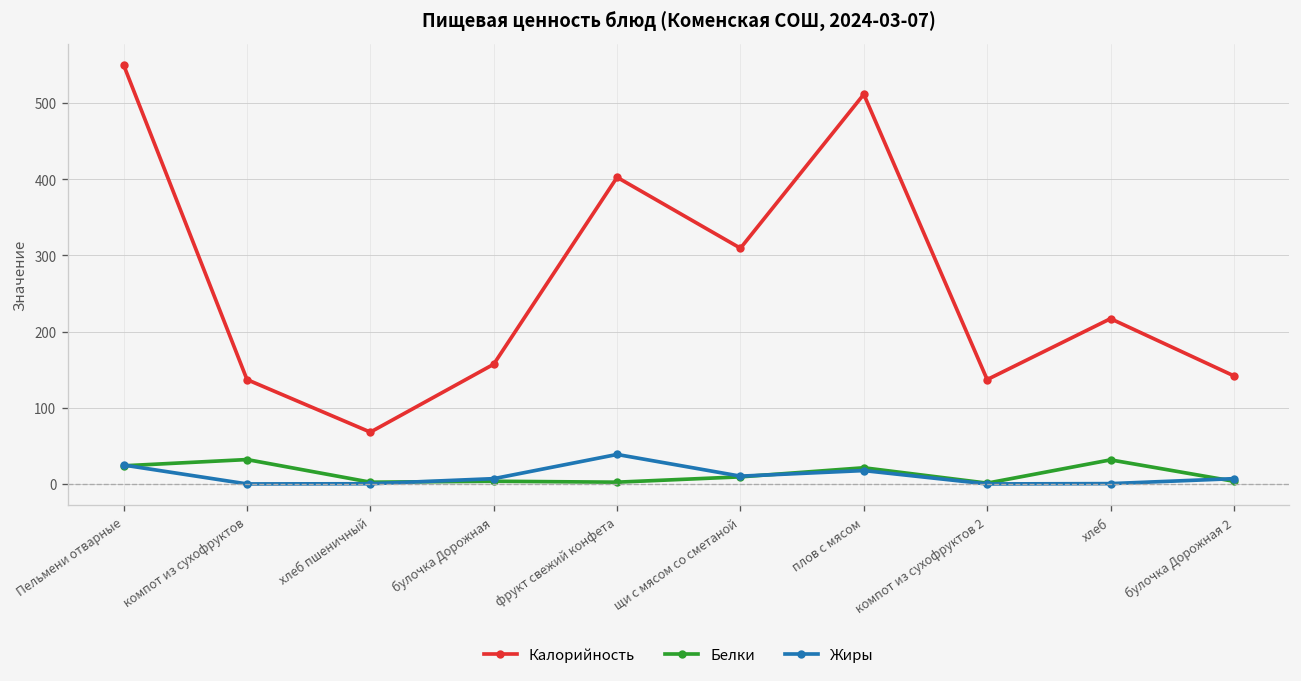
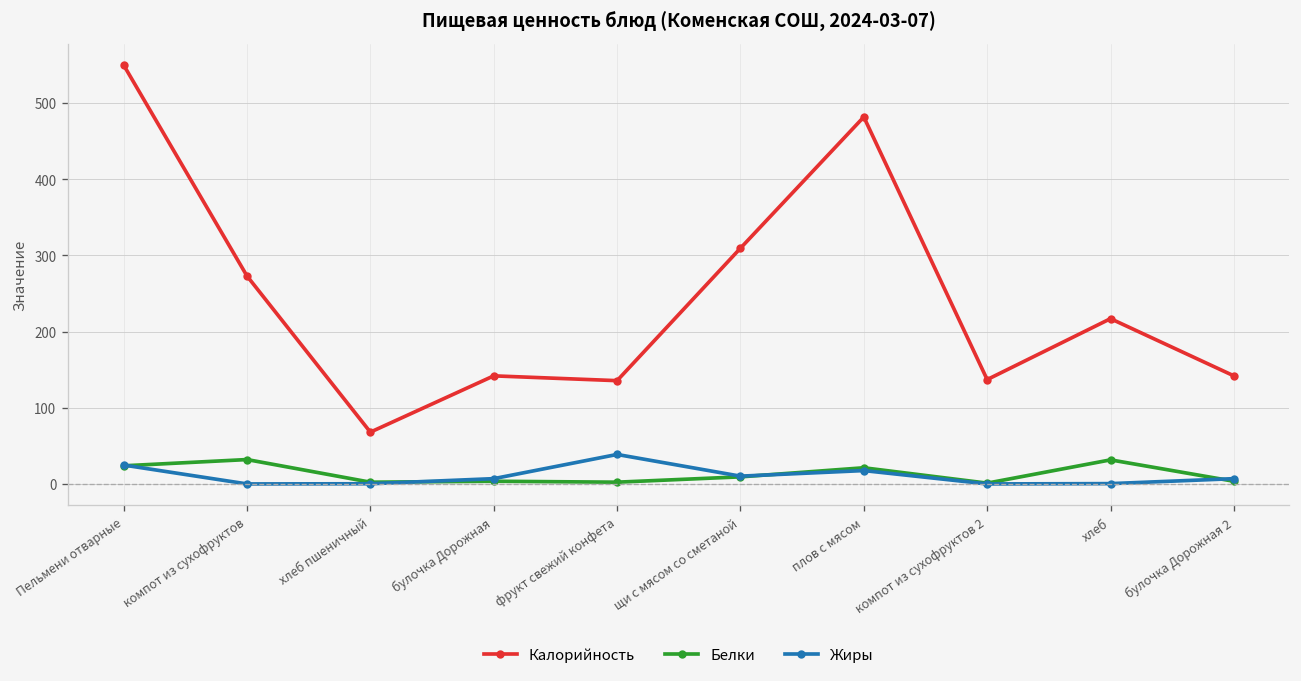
  {
    "Калорийность": {
      "Пельмени отварные": 550,
-     "компот из сухофруктов": 140,
+     "компот из сухофруктов": 270,
      "хлеб пшеничный": 70,
-     "булочка Дорожная": 160,
-     "фрукт свежий конфета": 400,
+     "булочка Дорожная": 140,
+     "фрукт свежий конфета": 140,
      "щи с мясом со сметаной": 310,
-     "плов с мясом": 510,
+     "плов с мясом": 480,
      "компот из сухофруктов 2": 140,
      "хлеб": 220,
      "булочка Дорожная 2": 140
    },
    "Белки": {
      "компот из сухофруктов": 30,
      "фрукт свежий конфета": 0,
      "хлеб": 30
    },
    "Жиры": {
      "компот из сухофруктов": 0,
      "фрукт свежий конфета": 40,
      "хлеб": 0
    }
  }
